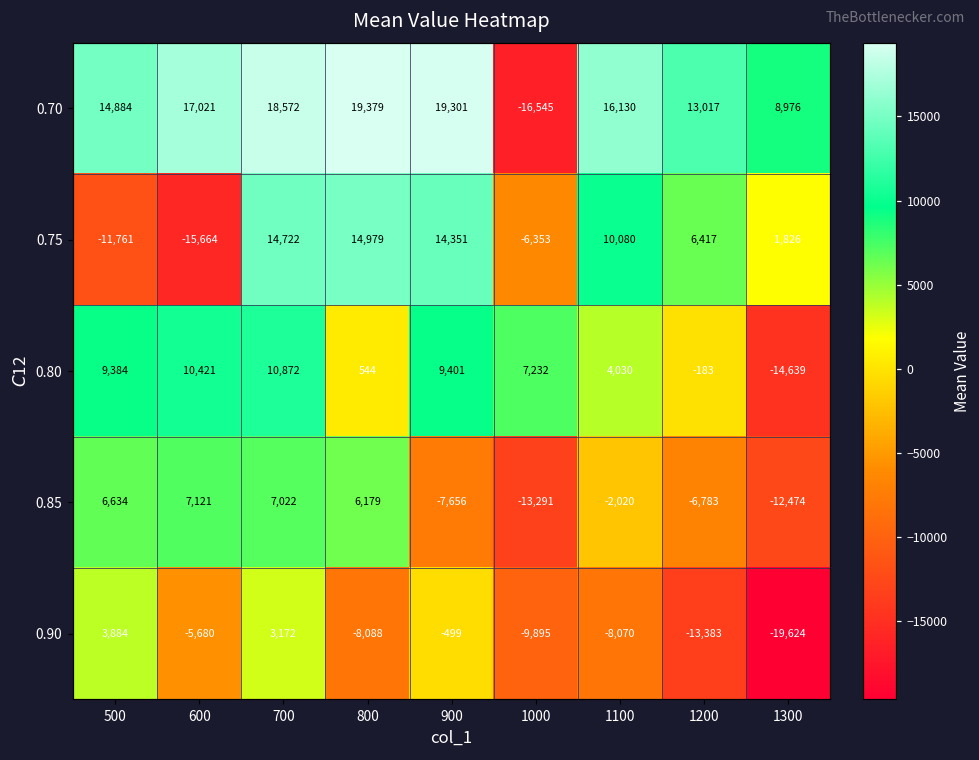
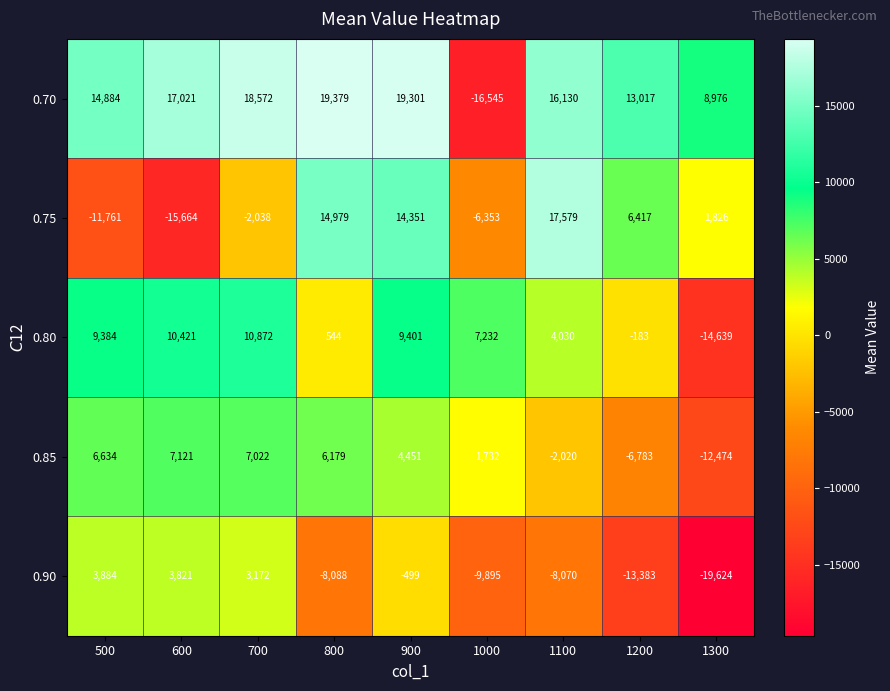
  {
    "0.70": {
      "500": "14,884",
      "600": "17,021",
      "700": "18,572",
      "800": "19,379",
      "900": "19,301",
      "1000": "-16,545",
      "1100": "16,130",
      "1200": "13,017",
      "1300": "8,976"
    },
    "0.75": {
      "500": "-11,761",
      "600": "-15,664",
-     "700": "14,722",
+     "700": "-2,038",
      "800": "14,979",
      "900": "14,351",
      "1000": "-6,353",
-     "1100": "10,080",
+     "1100": "17,579",
      "1200": "6,417",
      "1300": "1,826"
    },
    "0.80": {
      "500": "9,384",
      "600": "10,421",
      "700": "10,872",
      "800": "544",
      "900": "9,401",
      "1000": "7,232",
      "1100": "4,030",
      "1200": "-183",
      "1300": "-14,639"
    },
    "0.85": {
      "500": "6,634",
      "600": "7,121",
      "700": "7,022",
      "800": "6,179",
-     "900": "-7,656",
-     "1000": "-13,291",
+     "900": "4,451",
+     "1000": "1,732",
      "1100": "-2,020",
      "1200": "-6,783",
      "1300": "-12,474"
    },
    "0.90": {
      "500": "3,884",
-     "600": "-5,680",
+     "600": "3,821",
      "700": "3,172",
      "800": "-8,088",
      "900": "-499",
      "1000": "-9,895",
      "1100": "-8,070",
      "1200": "-13,383",
      "1300": "-19,624"
    }
  }
